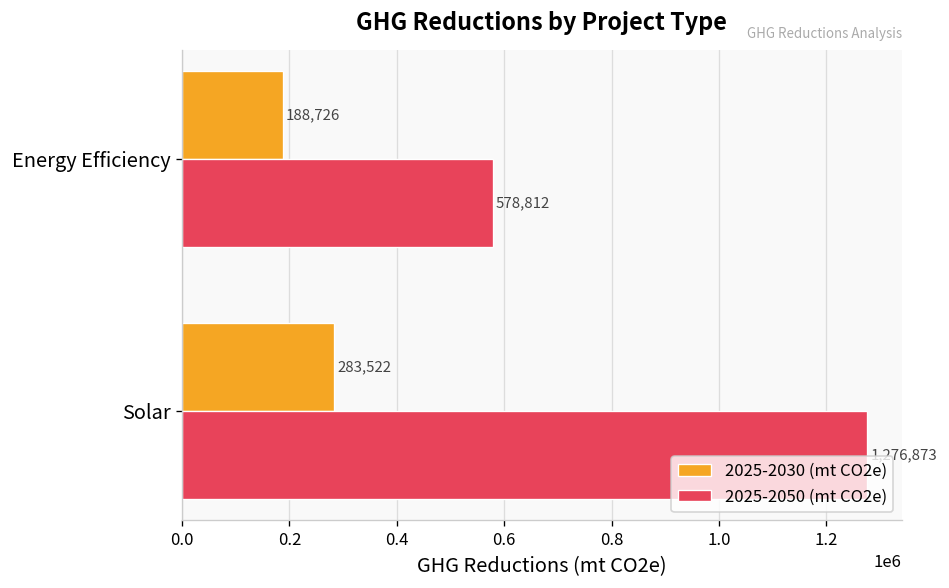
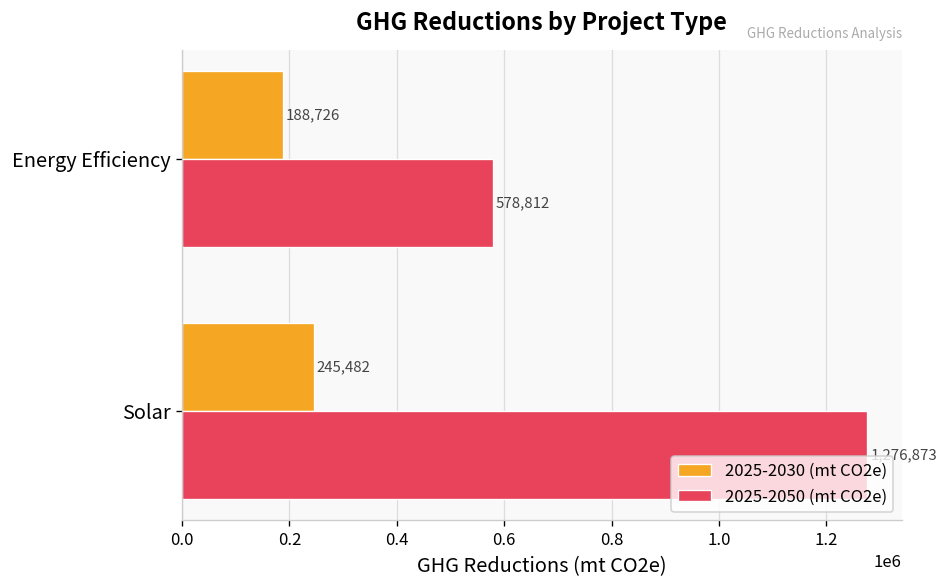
  {
    "2025-2030 (mt CO2e)": {
      "Energy Efficiency": "188,726",
-     "Solar": "283,522"
+     "Solar": "245,482"
    },
    "2025-2050 (mt CO2e)": {
      "Energy Efficiency": "578,812"
    }
  }
